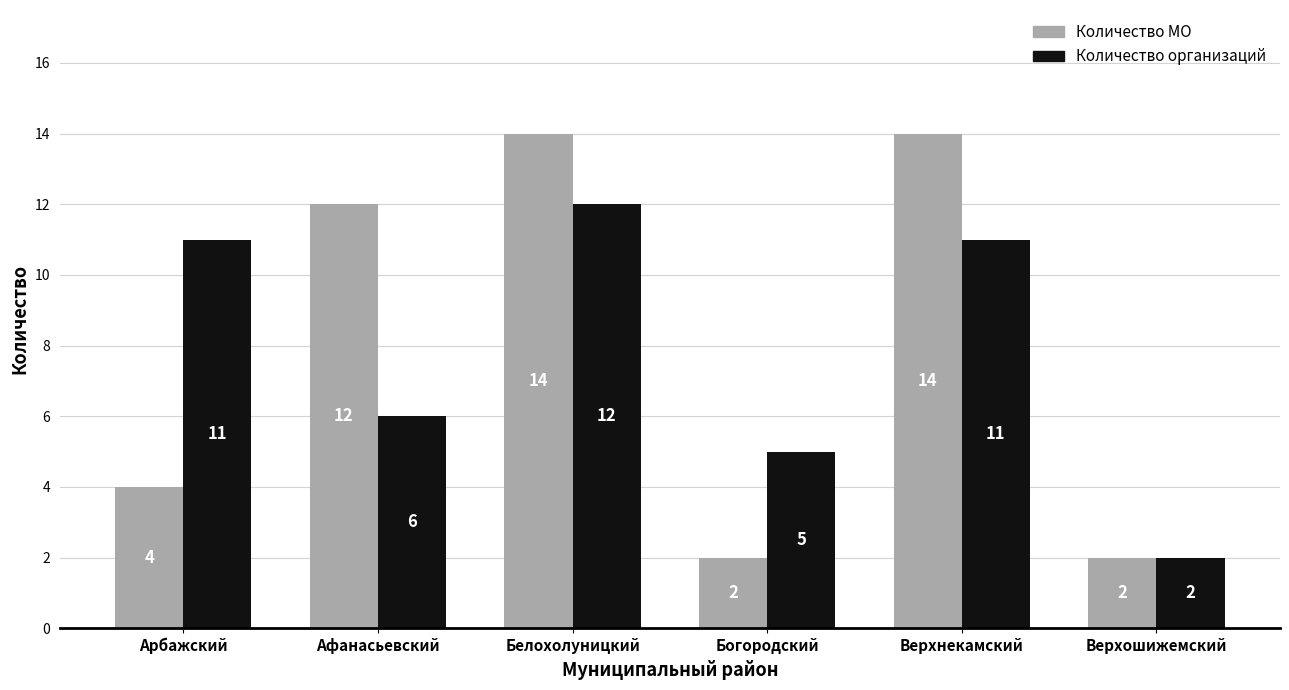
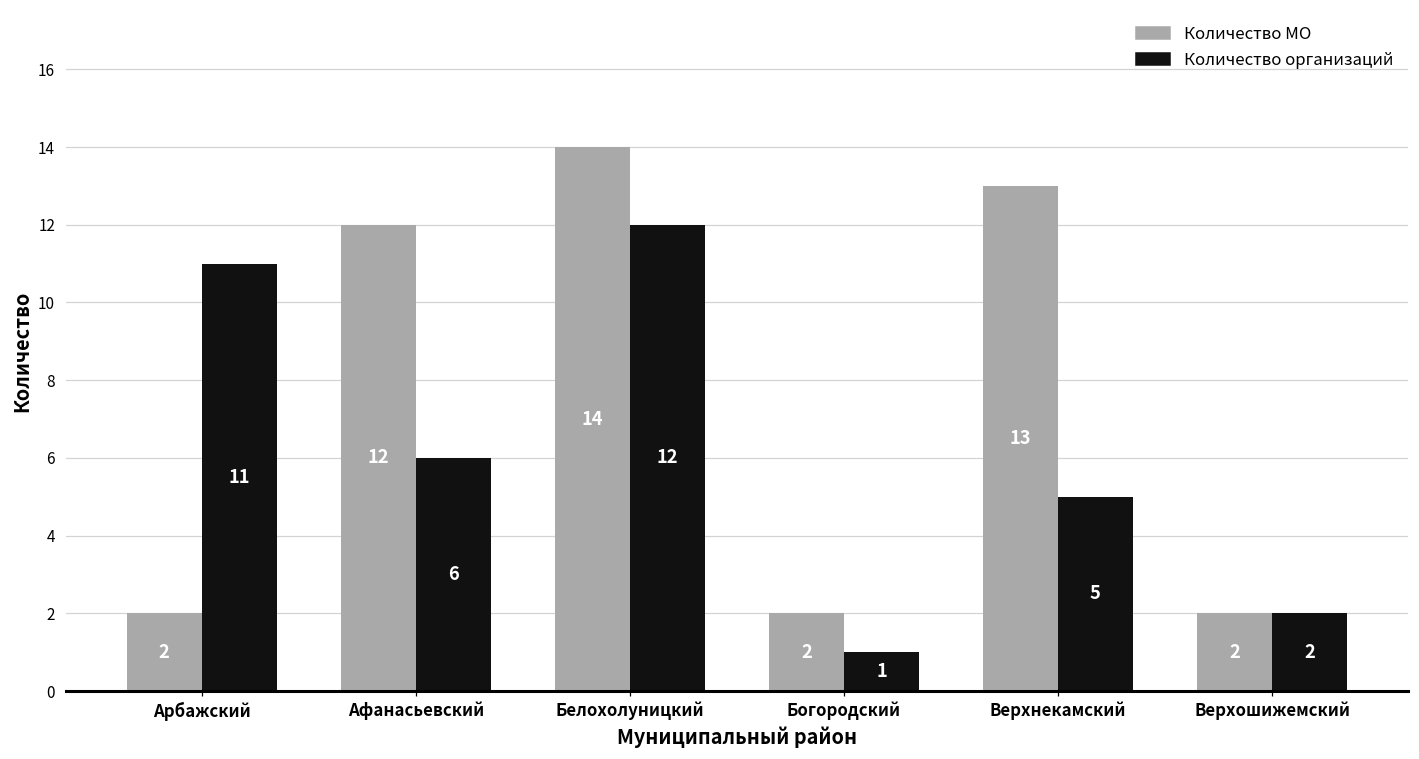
  {
    "Количество МО": {
-     "Арбажский": 4,
+     "Арбажский": 2,
      "Афанасьевский": 12,
      "Белохолуницкий": 14,
      "Богородский": 2,
-     "Верхнекамский": 14,
+     "Верхнекамский": 13,
      "Верхошижемский": 2
    },
    "Количество организаций": {
      "Арбажский": 11,
      "Афанасьевский": 6,
      "Белохолуницкий": 12,
-     "Богородский": 5,
-     "Верхнекамский": 11,
+     "Богородский": 1,
+     "Верхнекамский": 5,
      "Верхошижемский": 2
    }
  }
